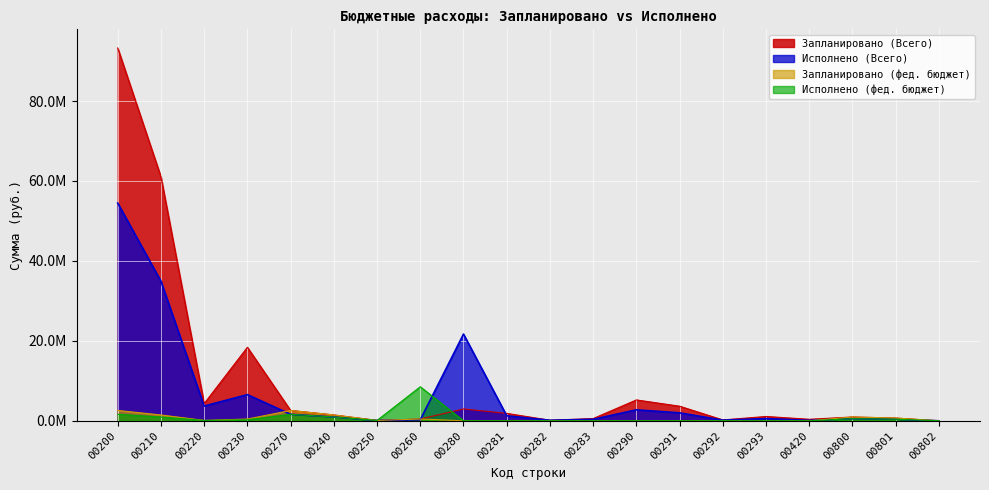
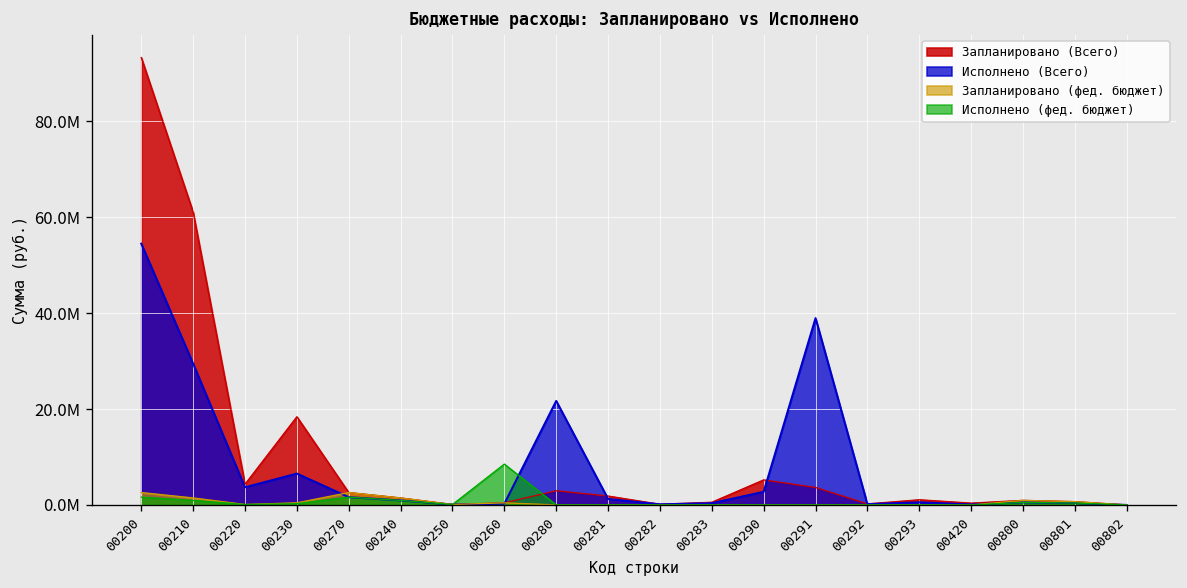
  {
    "Запланировано (Всего)": {
      "00200": 93000000,
      "00210": 61000000,
      "00220": 4000000,
      "00230": 18000000,
      "00280": 3000000,
      "00290": 5000000,
      "00291": 4000000
    },
    "Исполнено (Всего)": {
      "00200": 54000000,
-     "00210": 35000000,
+     "00210": 29000000,
      "00220": 4000000,
      "00230": 7000000,
      "00280": 22000000,
      "00290": 3000000,
-     "00291": 2000000
+     "00291": 39000000
    },
    "Запланировано (фед. бюджет)": {
      "00200": 3000000
    },
    "Исполнено (фед. бюджет)": {
      "00200": 2000000,
      "00260": 9000000
    }
  }
